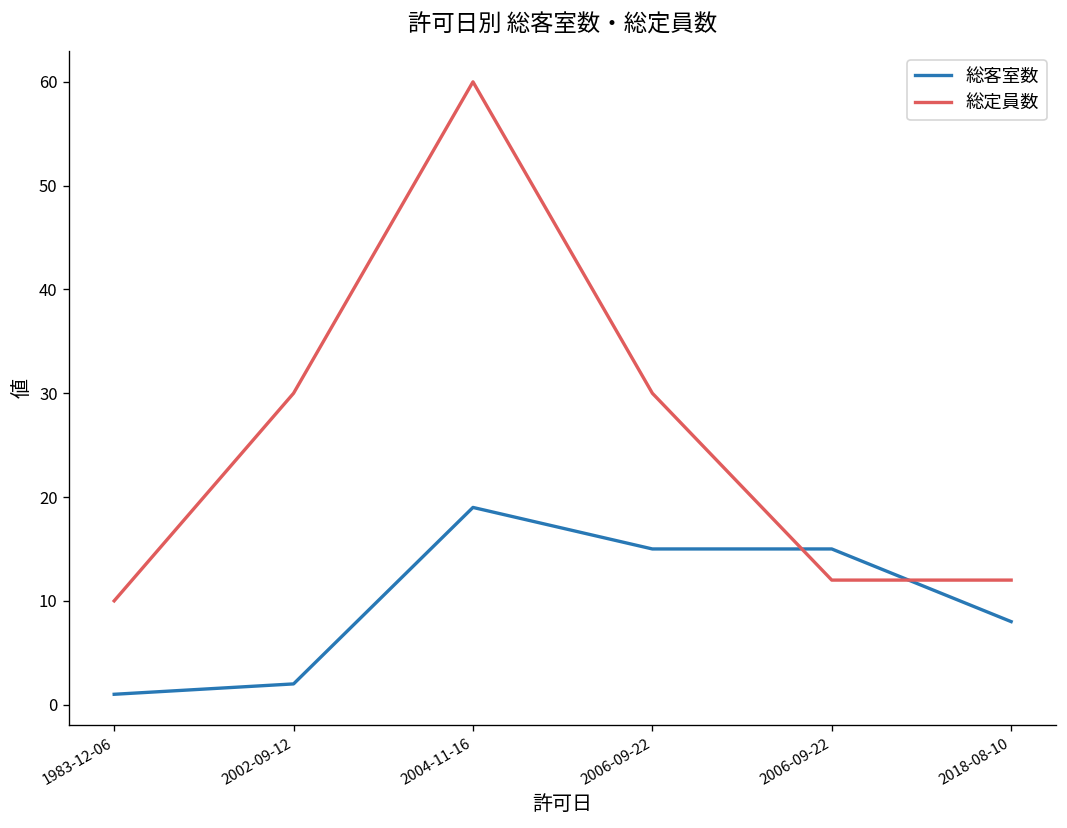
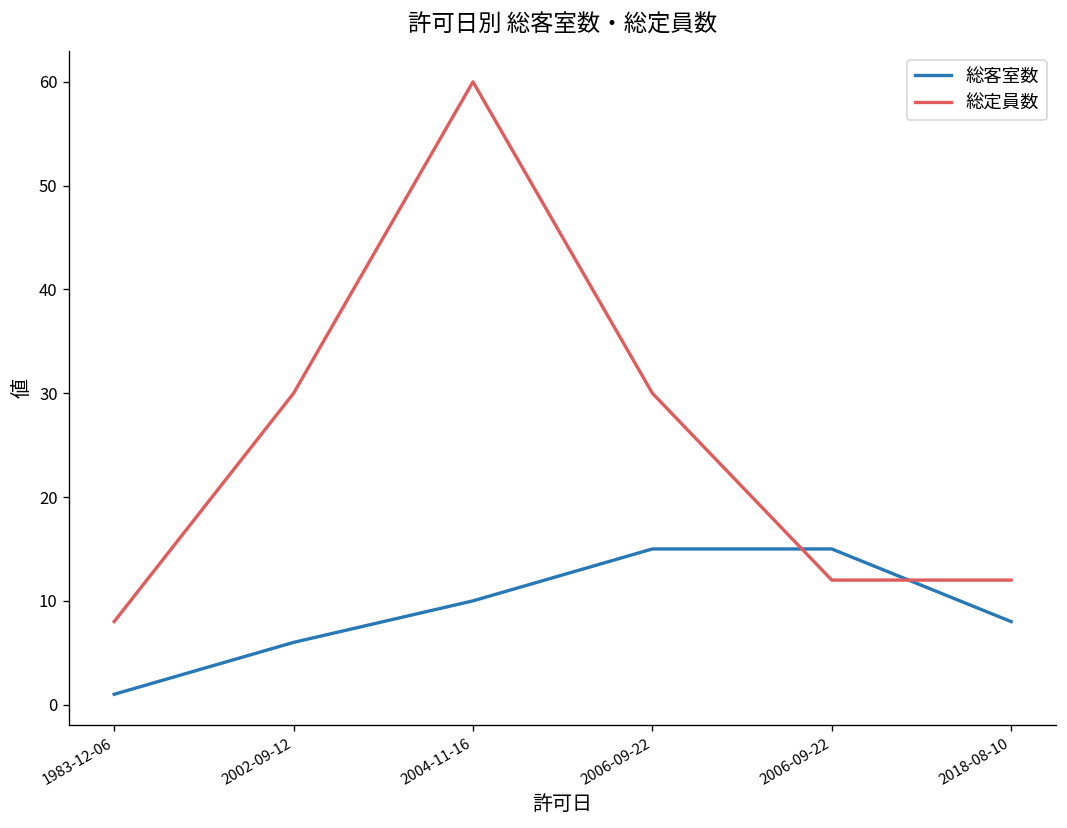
  {
    "総客室数": {
      "1983-12-06": 1,
-     "2002-09-12": 2,
-     "2004-11-16": 19,
+     "2002-09-12": 6,
+     "2004-11-16": 10,
      "2018-08-10": 8
    },
    "総定員数": {
-     "1983-12-06": 10,
+     "1983-12-06": 8,
      "2002-09-12": 30,
      "2004-11-16": 60,
      "2018-08-10": 12
    }
  }
